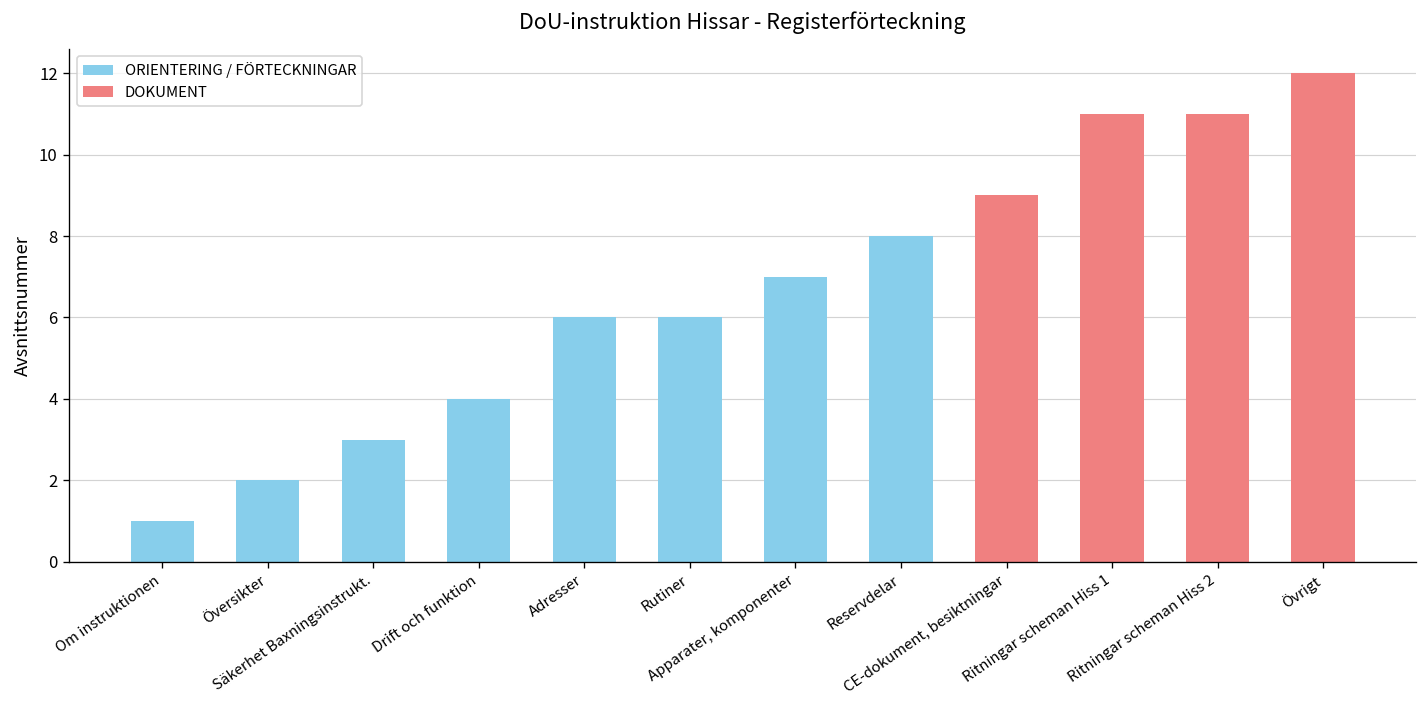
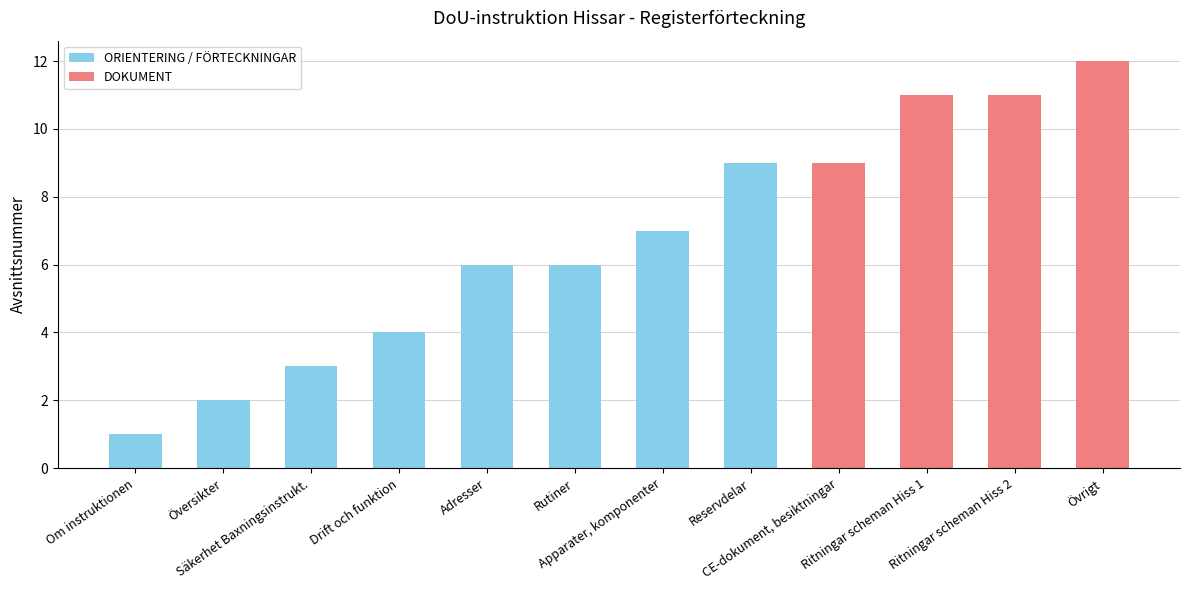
  {
    "Om instruktionen": 1,
    "Översikter": 2,
    "Säkerhet Baxningsinstrukt.": 3,
    "Drift och funktion": 4,
    "Adresser": 6,
    "Rutiner": 6,
    "Apparater, komponenter": 7,
-   "Reservdelar": 8,
+   "Reservdelar": 9,
    "CE-dokument, besiktningar": 9,
    "Ritningar scheman Hiss 1": 11,
    "Ritningar scheman Hiss 2": 11,
    "Övrigt": 12
  }
